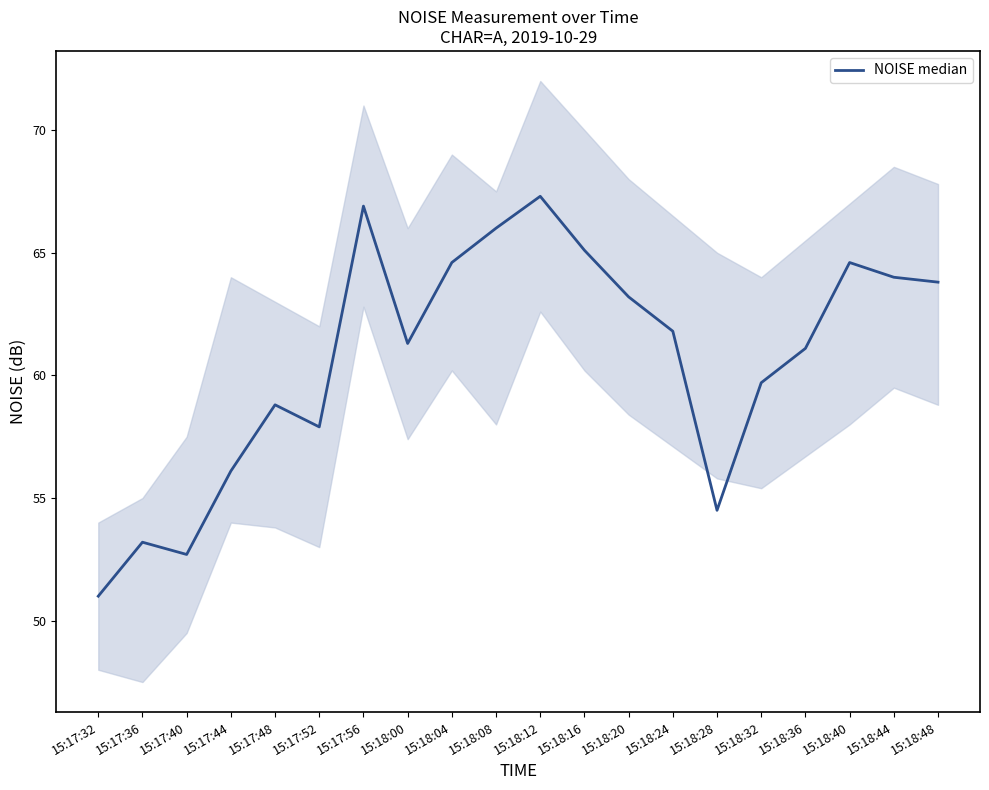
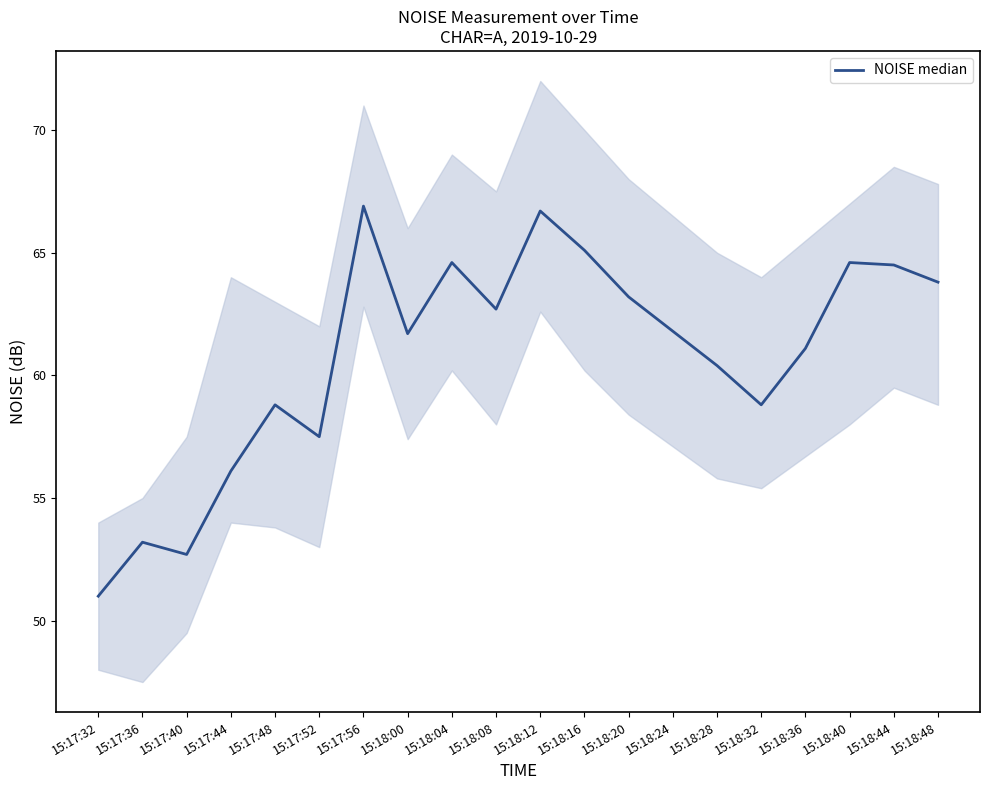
  {
    "NOISE median": {
      "15:17:32": 51.0,
      "15:17:36": 53.2,
      "15:17:40": 52.7,
      "15:17:44": 56.1,
      "15:17:48": 58.8,
-     "15:17:52": 57.9,
+     "15:17:52": 57.5,
      "15:17:56": 66.9,
-     "15:18:00": 61.3,
+     "15:18:00": 61.7,
      "15:18:04": 64.6,
-     "15:18:08": 66.0,
-     "15:18:12": 67.3,
+     "15:18:08": 62.7,
+     "15:18:12": 66.7,
      "15:18:16": 65.1,
      "15:18:20": 63.2,
      "15:18:24": 61.8,
-     "15:18:28": 54.5,
-     "15:18:32": 59.7,
+     "15:18:28": 60.4,
+     "15:18:32": 58.8,
      "15:18:36": 61.1,
      "15:18:40": 64.6,
-     "15:18:44": 64.0,
+     "15:18:44": 64.5,
      "15:18:48": 63.8
    }
  }
